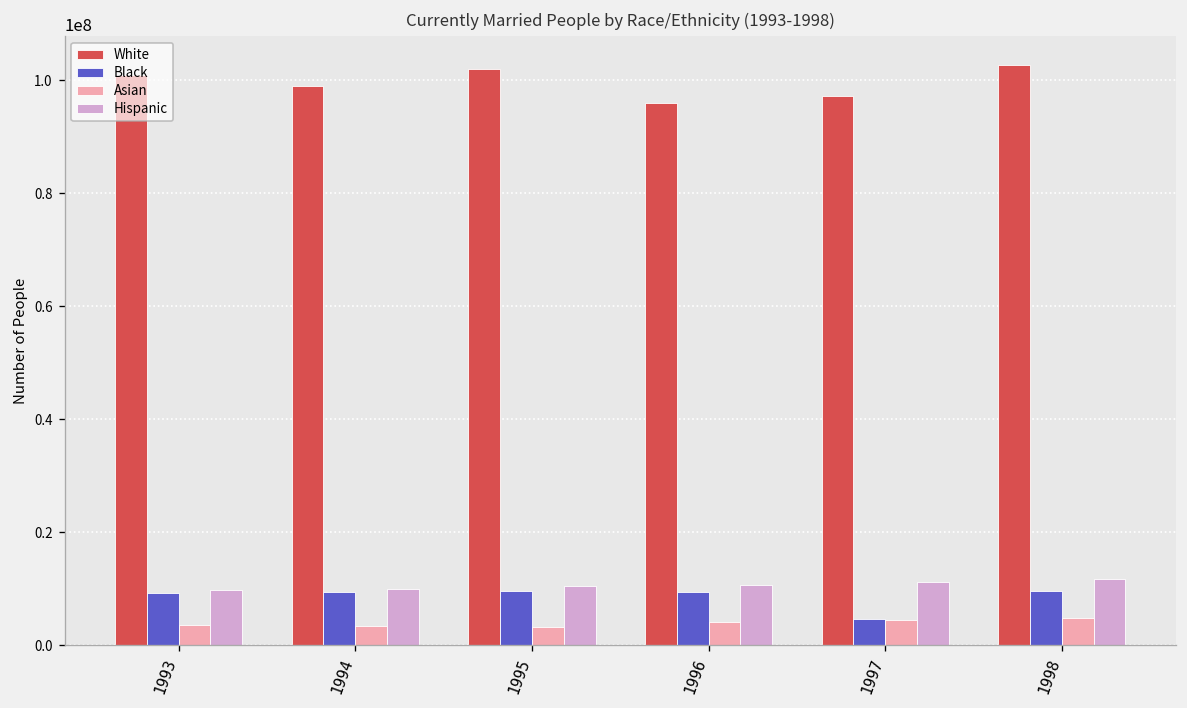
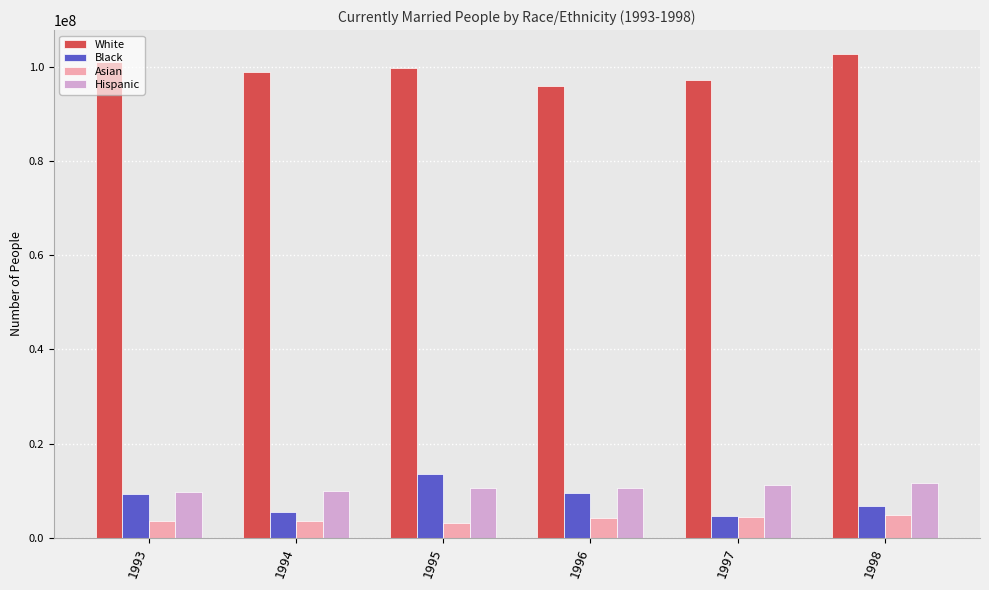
  {
    "White": {
      "1994": 99000000,
-     "1995": 102000000,
+     "1995": 100000000,
      "1996": 96000000,
      "1997": 97000000,
      "1998": 103000000
    },
    "Black": {
      "1993": 9000000,
-     "1994": 9000000,
-     "1995": 10000000,
+     "1994": 5000000,
+     "1995": 14000000,
      "1996": 9000000,
      "1997": 5000000,
-     "1998": 10000000
+     "1998": 7000000
    }
  }
